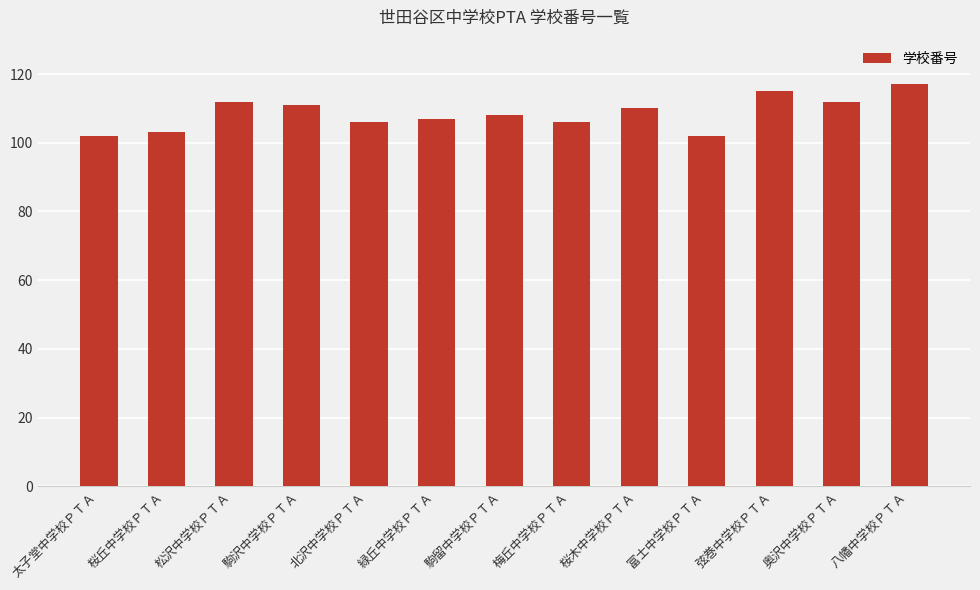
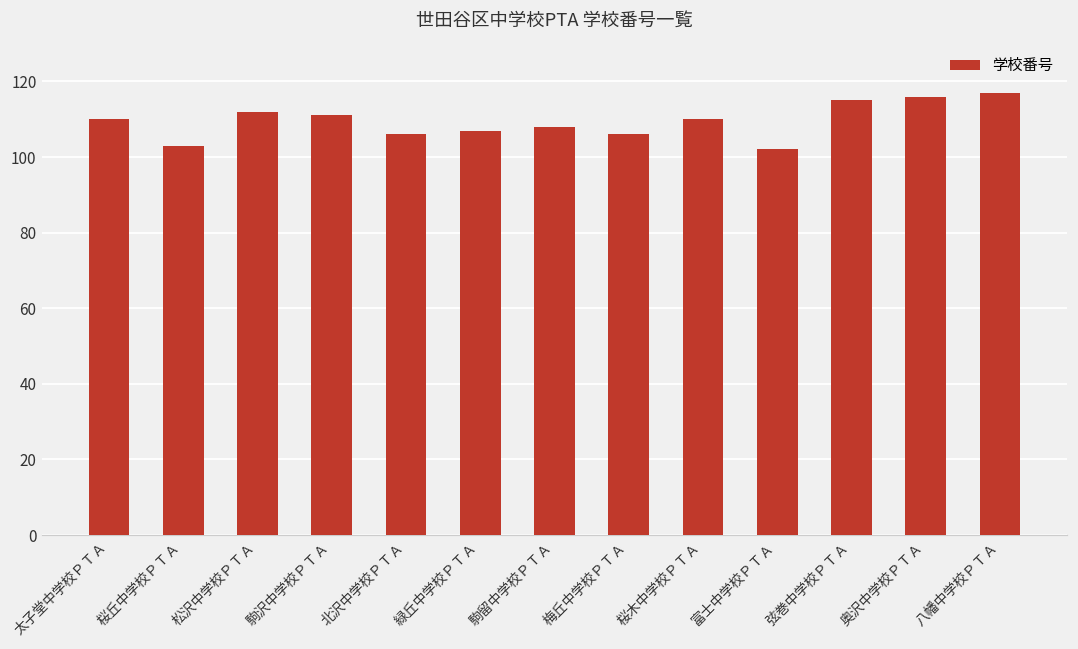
  {
-   "太子堂中学校ＰＴＡ": 102,
+   "太子堂中学校ＰＴＡ": 110,
    "桜丘中学校ＰＴＡ": 103,
    "松沢中学校ＰＴＡ": 112,
    "駒沢中学校ＰＴＡ": 111,
    "北沢中学校ＰＴＡ": 106,
    "緑丘中学校ＰＴＡ": 107,
    "駒留中学校ＰＴＡ": 108,
    "梅丘中学校ＰＴＡ": 106,
    "桜木中学校ＰＴＡ": 110,
    "富士中学校ＰＴＡ": 102,
    "弦巻中学校ＰＴＡ": 115,
-   "奥沢中学校ＰＴＡ": 112,
+   "奥沢中学校ＰＴＡ": 116,
    "八幡中学校ＰＴＡ": 117
  }
